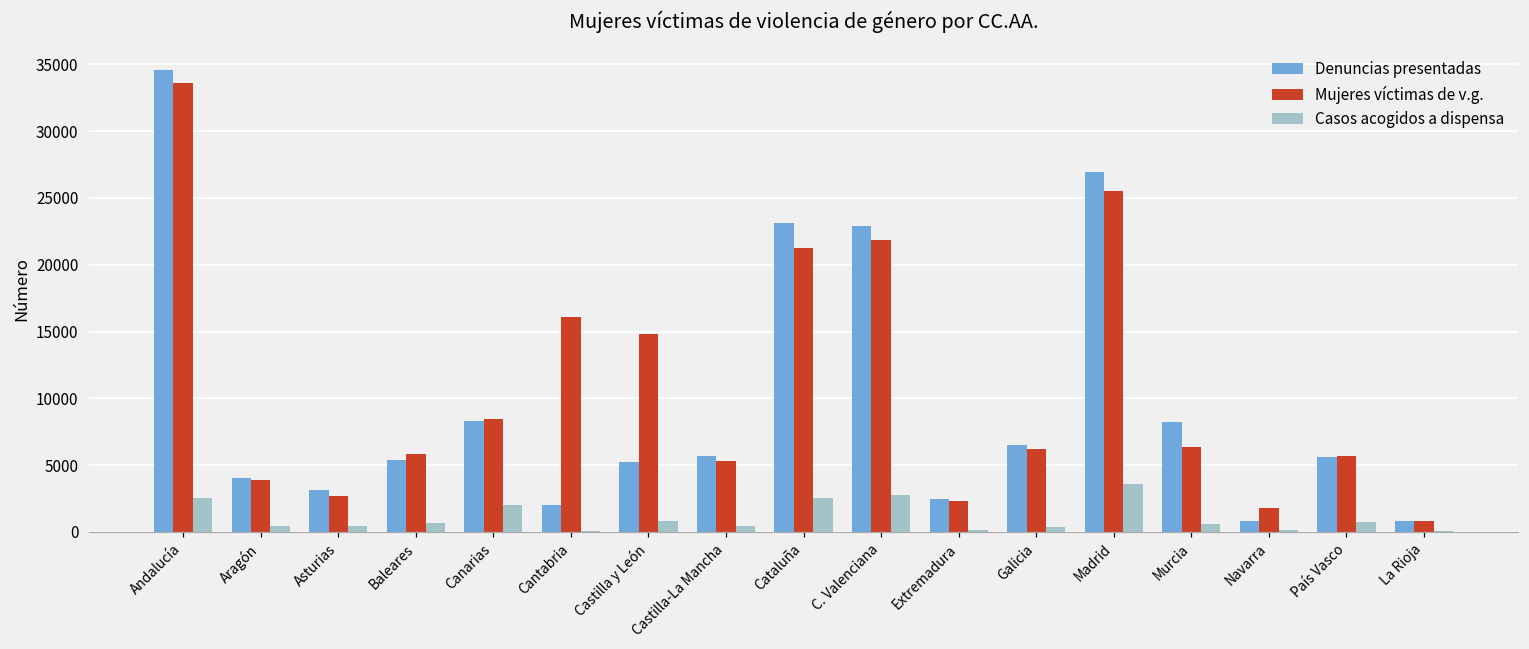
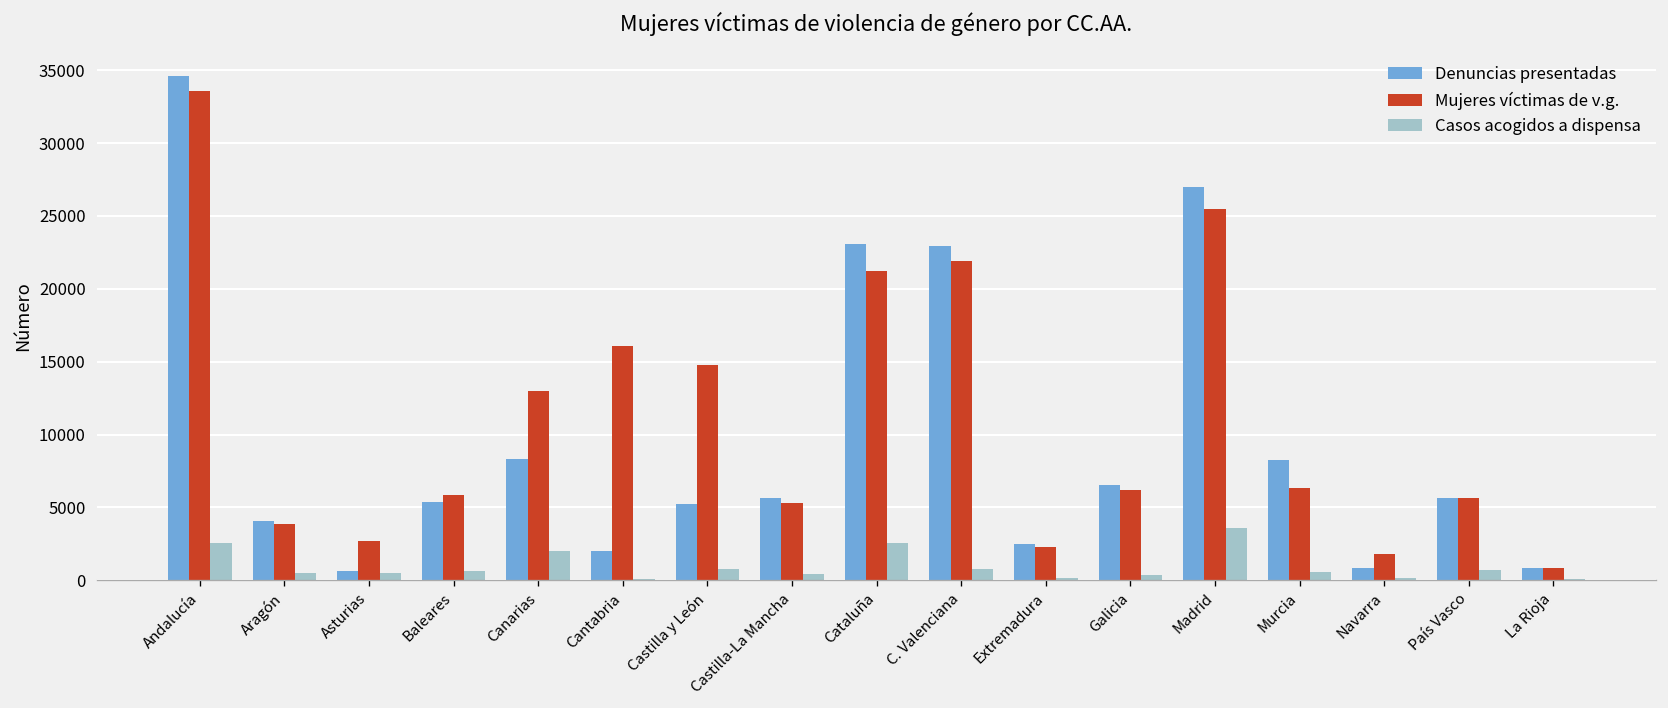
  {
    "Denuncias presentadas": {
      "Andalucía": 34600,
      "Aragón": 4100,
-     "Asturias": 3100,
+     "Asturias": 700,
      "Baleares": 5400,
      "Canarias": 8300,
      "Cantabria": 2000,
      "Castilla y León": 5200,
      "Castilla-La Mancha": 5700,
      "Cataluña": 23100,
      "C. Valenciana": 22900,
      "Extremadura": 2500,
      "Galicia": 6500,
      "Madrid": 27000,
      "Murcia": 8300,
      "Navarra": 800,
      "País Vasco": 5600,
      "La Rioja": 800
    },
    "Mujeres víctimas de v.g.": {
      "Andalucía": 33600,
      "Aragón": 3900,
      "Asturias": 2700,
      "Baleares": 5800,
-     "Canarias": 8500,
+     "Canarias": 13000,
      "Cantabria": 16100,
      "Castilla y León": 14800,
      "Castilla-La Mancha": 5300,
      "Cataluña": 21200,
      "C. Valenciana": 21900,
      "Extremadura": 2300,
      "Galicia": 6200,
      "Madrid": 25500,
      "Murcia": 6300,
      "Navarra": 1800,
      "País Vasco": 5700,
      "La Rioja": 800
    },
    "Casos acogidos a dispensa": {
      "Andalucía": 2600,
      "Aragón": 500,
      "Asturias": 500,
      "Baleares": 700,
      "Canarias": 2000,
      "Castilla y León": 800,
      "Castilla-La Mancha": 400,
      "Cataluña": 2500,
-     "C. Valenciana": 2800,
+     "C. Valenciana": 800,
      "Galicia": 400,
      "Madrid": 3600,
      "Murcia": 600,
      "País Vasco": 700
    }
  }
